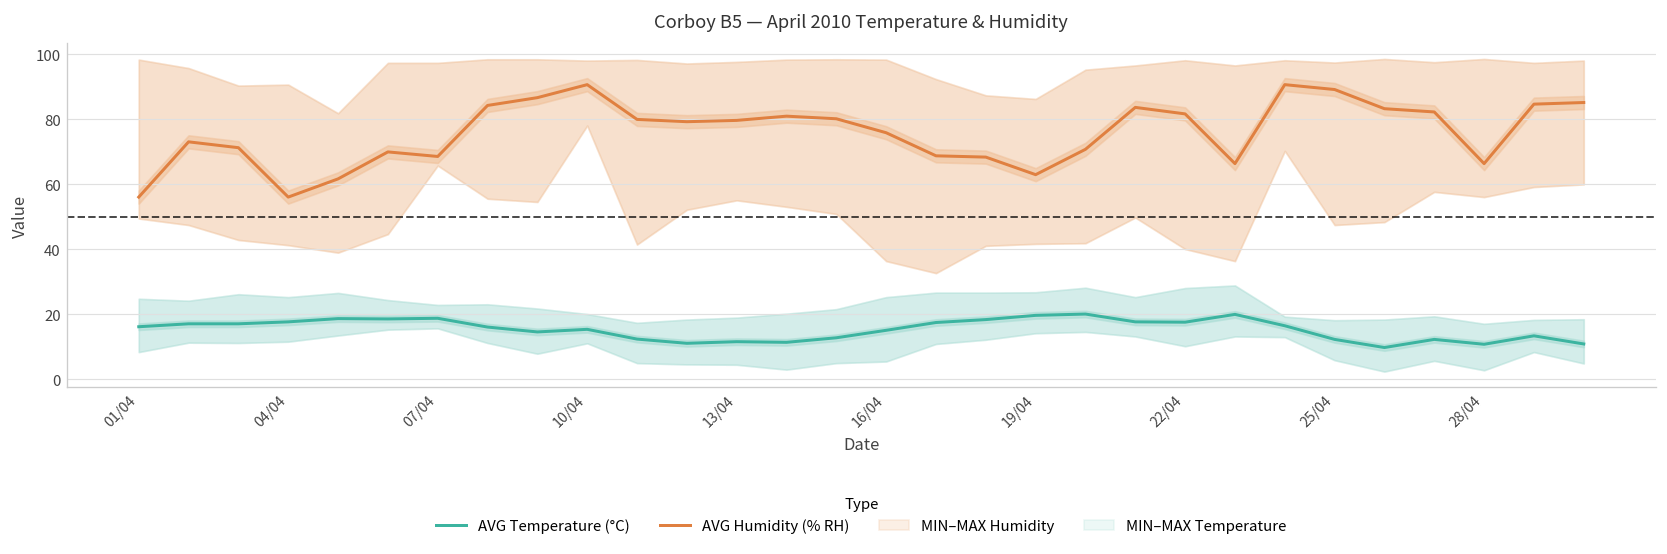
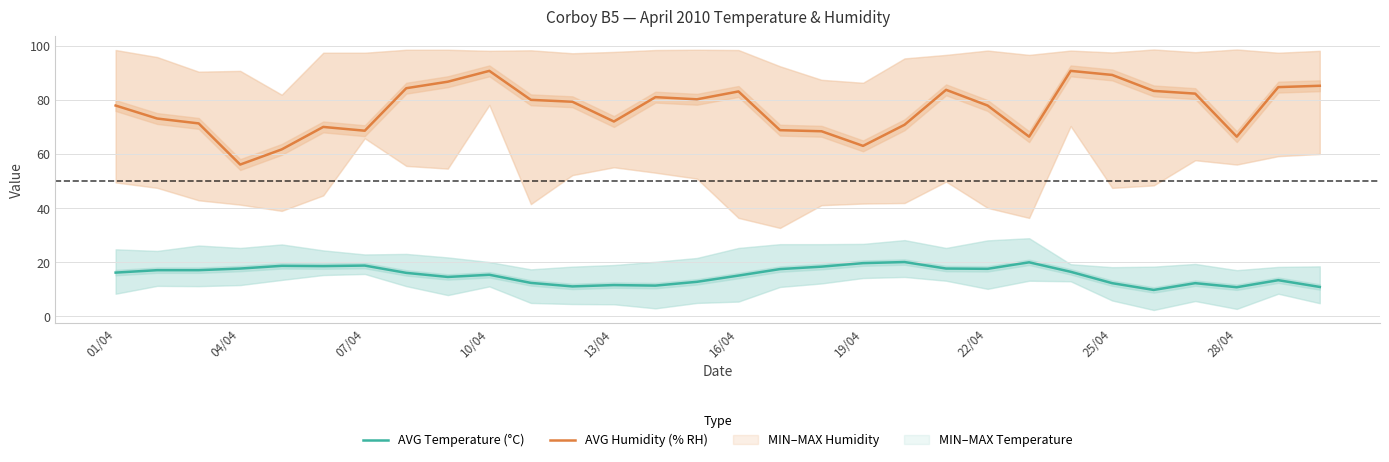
  {
    "AVG Temperature (°C)": {
      "01/04": 16,
      "04/04": 18,
      "07/04": 19,
      "10/04": 15,
      "13/04": 12,
      "16/04": 15,
      "19/04": 20,
      "22/04": 18,
      "25/04": 12,
      "28/04": 11
    },
    "AVG Humidity (% RH)": {
-     "01/04": 56,
+     "01/04": 78,
      "04/04": 56,
      "07/04": 69,
      "10/04": 91,
-     "13/04": 80,
-     "16/04": 76,
+     "13/04": 72,
+     "16/04": 83,
      "19/04": 63,
-     "22/04": 82,
+     "22/04": 78,
      "25/04": 89,
      "28/04": 66
    }
  }
